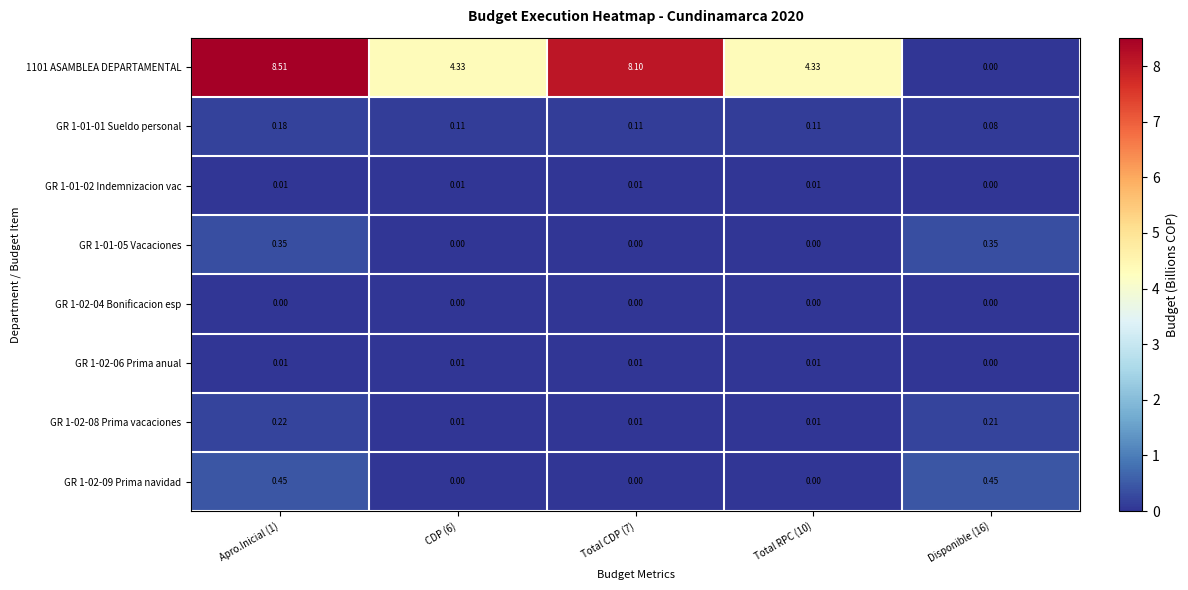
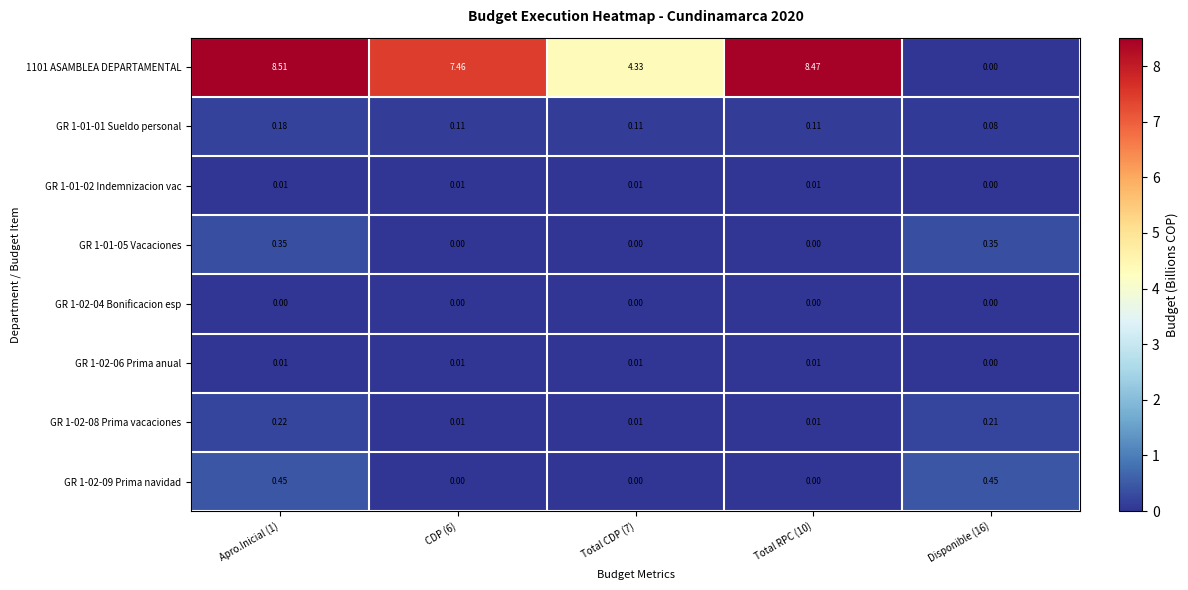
  {
    "1101 ASAMBLEA DEPARTAMENTAL": {
      "Apro.Inicial (1)": 8.51,
-     "CDP (6)": 4.33,
-     "Total CDP (7)": 8.10,
-     "Total RPC (10)": 4.33,
+     "CDP (6)": 7.46,
+     "Total CDP (7)": 4.33,
+     "Total RPC (10)": 8.47,
      "Disponible (16)": 0.00
    },
    "GR 1-01-01 Sueldo personal": {
      "Apro.Inicial (1)": 0.18,
      "CDP (6)": 0.11,
      "Total CDP (7)": 0.11,
      "Total RPC (10)": 0.11,
      "Disponible (16)": 0.08
    },
    "GR 1-01-02 Indemnizacion vac": {
      "Apro.Inicial (1)": 0.01,
      "CDP (6)": 0.01,
      "Total CDP (7)": 0.01,
      "Total RPC (10)": 0.01,
      "Disponible (16)": 0.00
    },
    "GR 1-01-05 Vacaciones": {
      "Apro.Inicial (1)": 0.35,
      "CDP (6)": 0.00,
      "Total CDP (7)": 0.00,
      "Total RPC (10)": 0.00,
      "Disponible (16)": 0.35
    },
    "GR 1-02-04 Bonificacion esp": {
      "Apro.Inicial (1)": 0.00,
      "CDP (6)": 0.00,
      "Total CDP (7)": 0.00,
      "Total RPC (10)": 0.00,
      "Disponible (16)": 0.00
    },
    "GR 1-02-06 Prima anual": {
      "Apro.Inicial (1)": 0.01,
      "CDP (6)": 0.01,
      "Total CDP (7)": 0.01,
      "Total RPC (10)": 0.01,
      "Disponible (16)": 0.00
    },
    "GR 1-02-08 Prima vacaciones": {
      "Apro.Inicial (1)": 0.22,
      "CDP (6)": 0.01,
      "Total CDP (7)": 0.01,
      "Total RPC (10)": 0.01,
      "Disponible (16)": 0.21
    },
    "GR 1-02-09 Prima navidad": {
      "Apro.Inicial (1)": 0.45,
      "CDP (6)": 0.00,
      "Total CDP (7)": 0.00,
      "Total RPC (10)": 0.00,
      "Disponible (16)": 0.45
    }
  }
